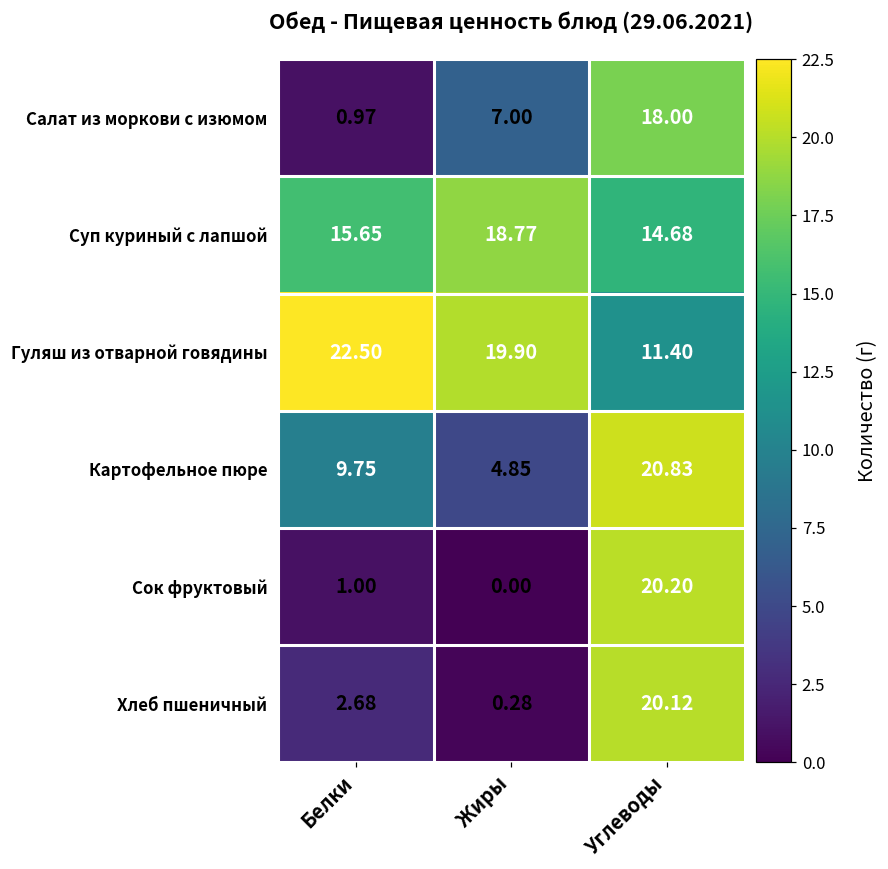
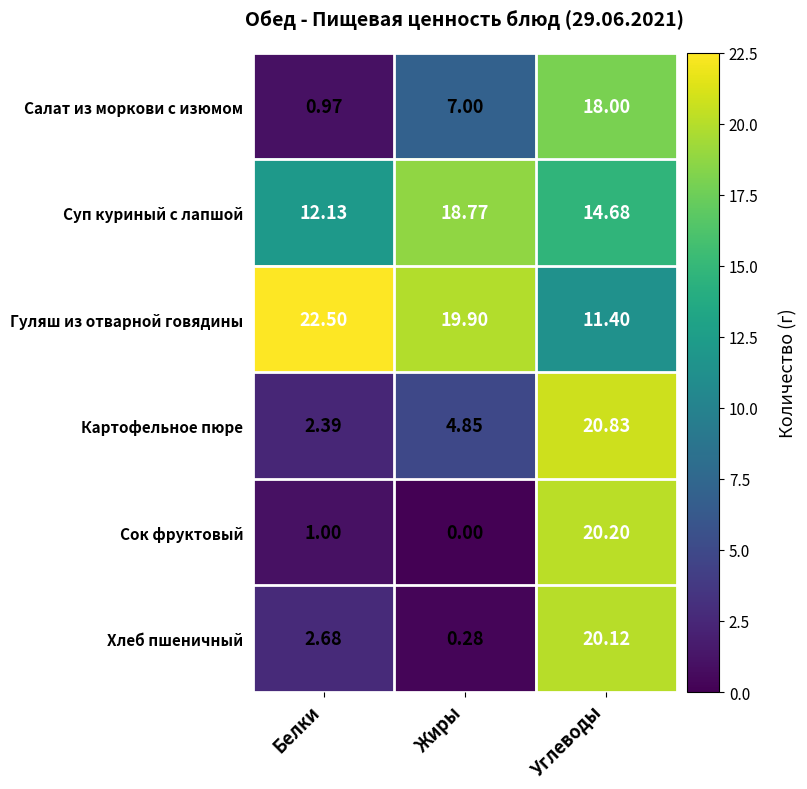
  {
    "Салат из моркови с изюмом": {
      "Белки": 0.97,
      "Жиры": 7.00,
      "Углеводы": 18.00
    },
    "Суп куриный с лапшой": {
-     "Белки": 15.65,
+     "Белки": 12.13,
      "Жиры": 18.77,
      "Углеводы": 14.68
    },
    "Гуляш из отварной говядины": {
      "Белки": 22.50,
      "Жиры": 19.90,
      "Углеводы": 11.40
    },
    "Картофельное пюре": {
-     "Белки": 9.75,
+     "Белки": 2.39,
      "Жиры": 4.85,
      "Углеводы": 20.83
    },
    "Сок фруктовый": {
      "Белки": 1.00,
      "Жиры": 0.00,
      "Углеводы": 20.20
    },
    "Хлеб пшеничный": {
      "Белки": 2.68,
      "Жиры": 0.28,
      "Углеводы": 20.12
    }
  }
